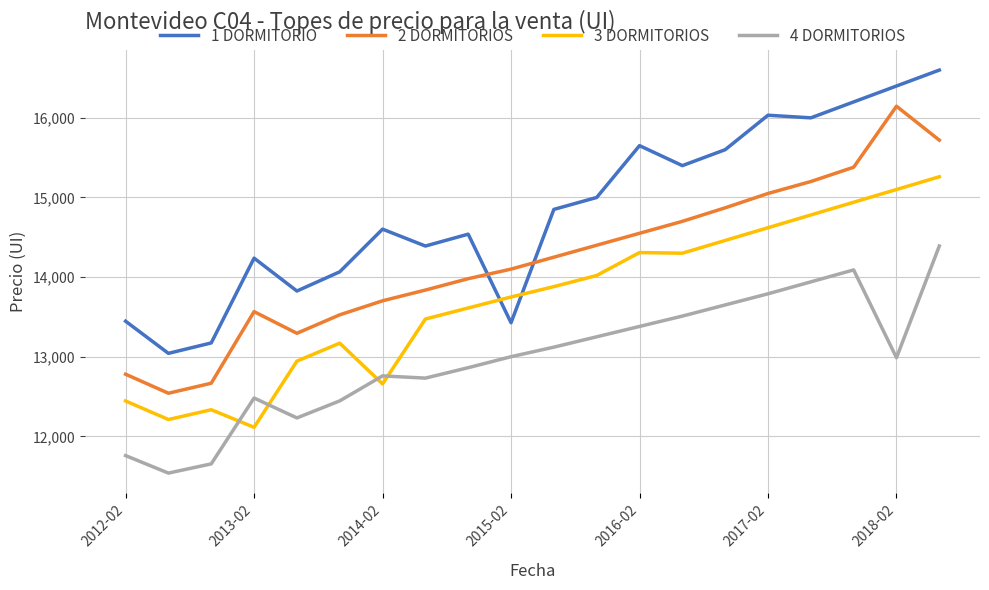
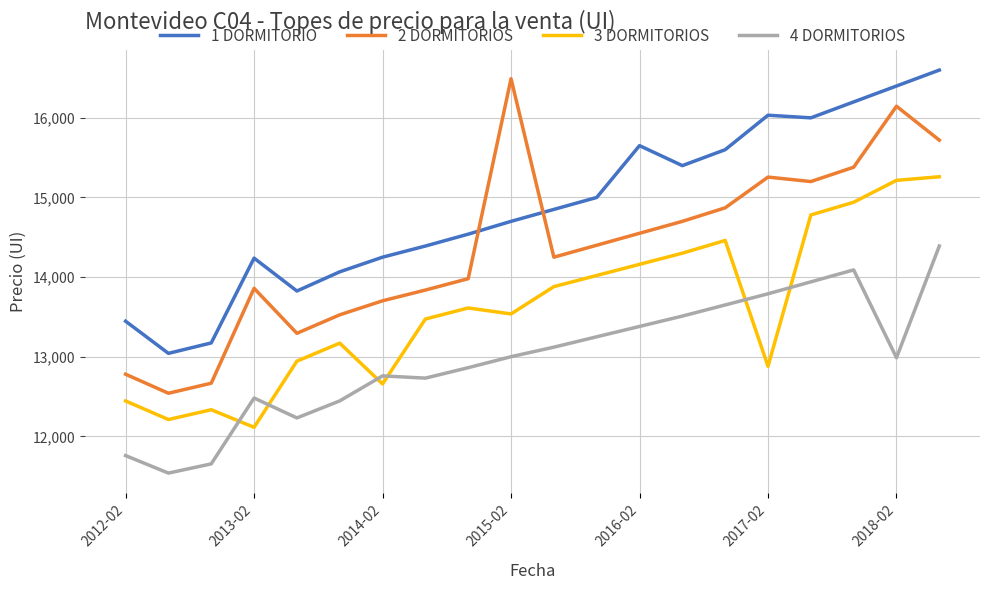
  {
    "1 DORMITORIO": {
      "2012-02": "13,400",
      "2013-02": "14,200",
-     "2014-02": "14,600",
-     "2015-02": "13,400",
+     "2014-02": "14,300",
+     "2015-02": "14,700",
      "2016-02": "15,700",
      "2017-02": "16,000",
      "2018-02": "16,400"
    },
    "2 DORMITORIOS": {
      "2012-02": "12,800",
-     "2013-02": "13,600",
+     "2013-02": "13,900",
      "2014-02": "13,700",
-     "2015-02": "14,100",
+     "2015-02": "16,500",
      "2016-02": "14,600",
-     "2017-02": "15,100",
+     "2017-02": "15,300",
      "2018-02": "16,100"
    },
    "3 DORMITORIOS": {
      "2012-02": "12,400",
      "2013-02": "12,100",
      "2014-02": "12,700",
-     "2015-02": "13,800",
-     "2016-02": "14,300",
-     "2017-02": "14,600",
-     "2018-02": "15,100"
+     "2015-02": "13,500",
+     "2016-02": "14,200",
+     "2017-02": "12,900",
+     "2018-02": "15,200"
    },
    "4 DORMITORIOS": {
      "2012-02": "11,800",
      "2013-02": "12,500",
      "2014-02": "12,800",
      "2015-02": "13,000",
      "2016-02": "13,400",
      "2017-02": "13,800",
      "2018-02": "13,000"
    }
  }
